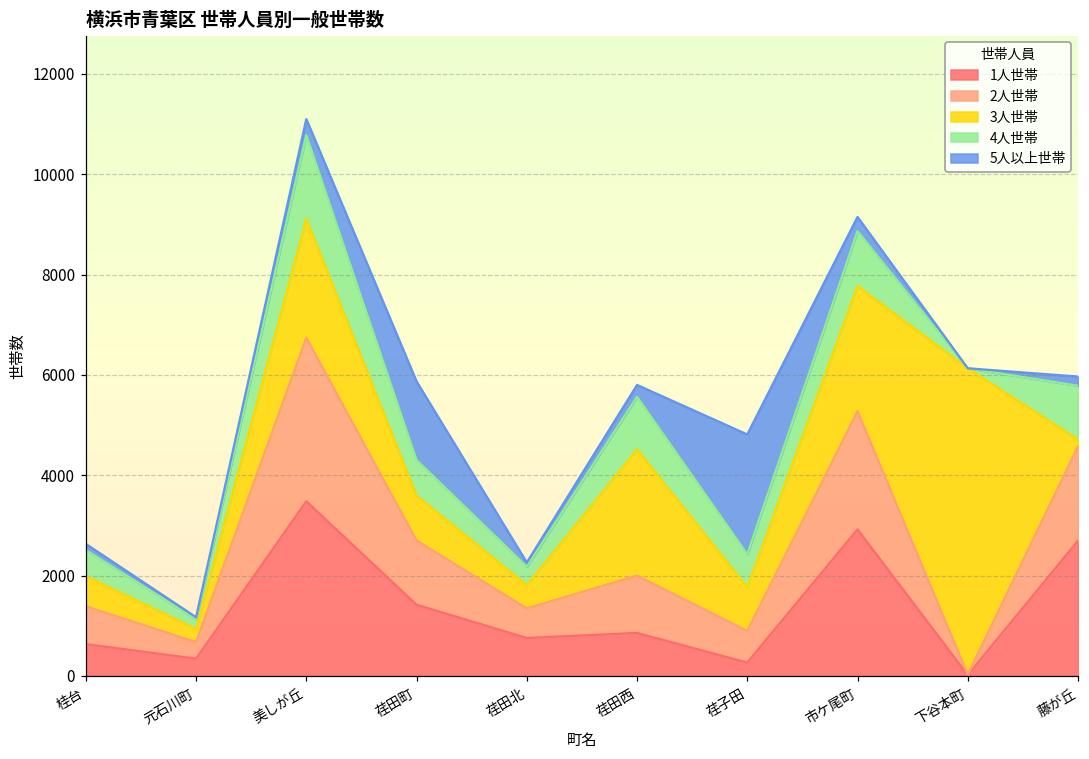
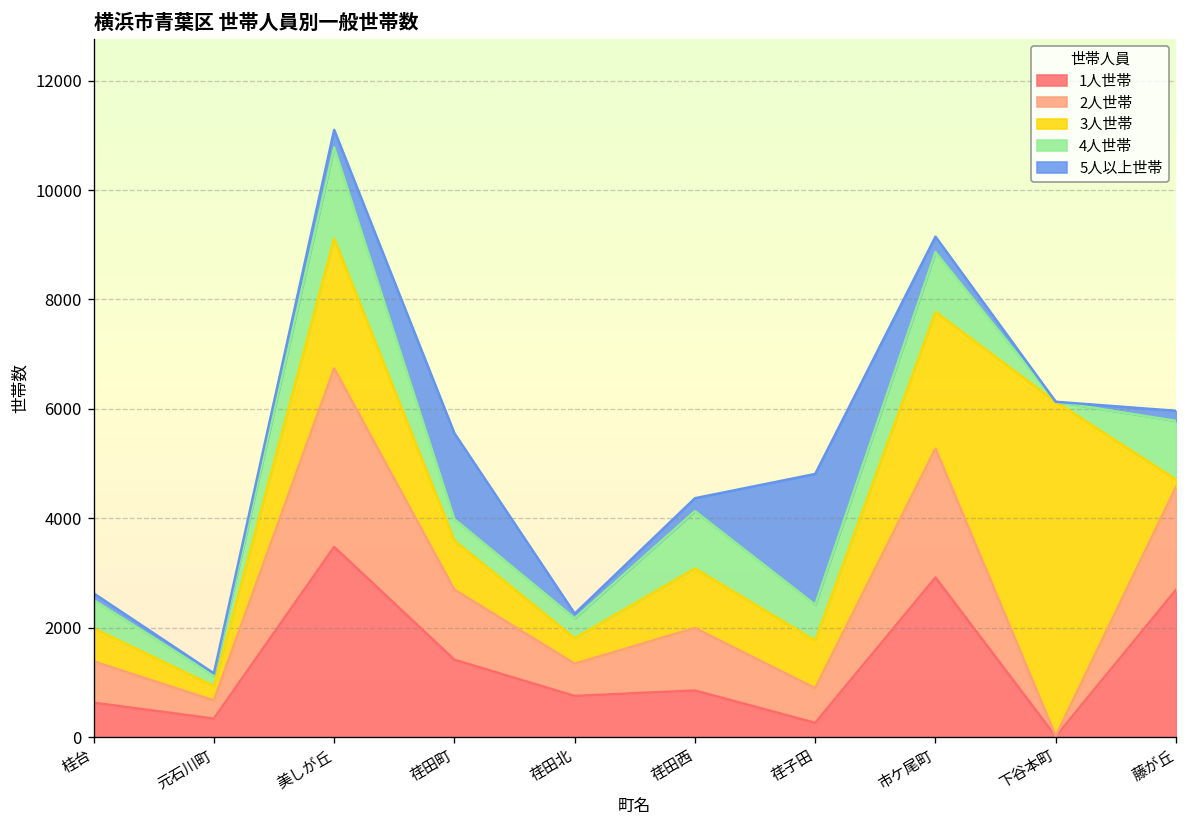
  {
    "3人世帯": {
      "桂台": 600,
      "元石川町": 300,
      "美しが丘": 2400,
      "荏田町": 900,
      "荏田北": 500,
-     "荏田西": 2500,
+     "荏田西": 1100,
      "荏子田": 900,
      "市ケ尾町": 2500,
      "藤が丘": 100
    },
    "4人世帯": {
      "桂台": 500,
      "美しが丘": 1700,
-     "荏田町": 700,
+     "荏田町": 400,
      "荏田北": 400,
      "荏田西": 1000,
      "荏子田": 700,
      "市ケ尾町": 1100,
      "藤が丘": 1100
    },
    "5人以上世帯": {
      "桂台": 100,
      "美しが丘": 300,
      "荏田町": 1600,
      "荏田北": 100,
      "荏田西": 200,
      "荏子田": 2400,
      "市ケ尾町": 300,
      "藤が丘": 200
    }
  }
